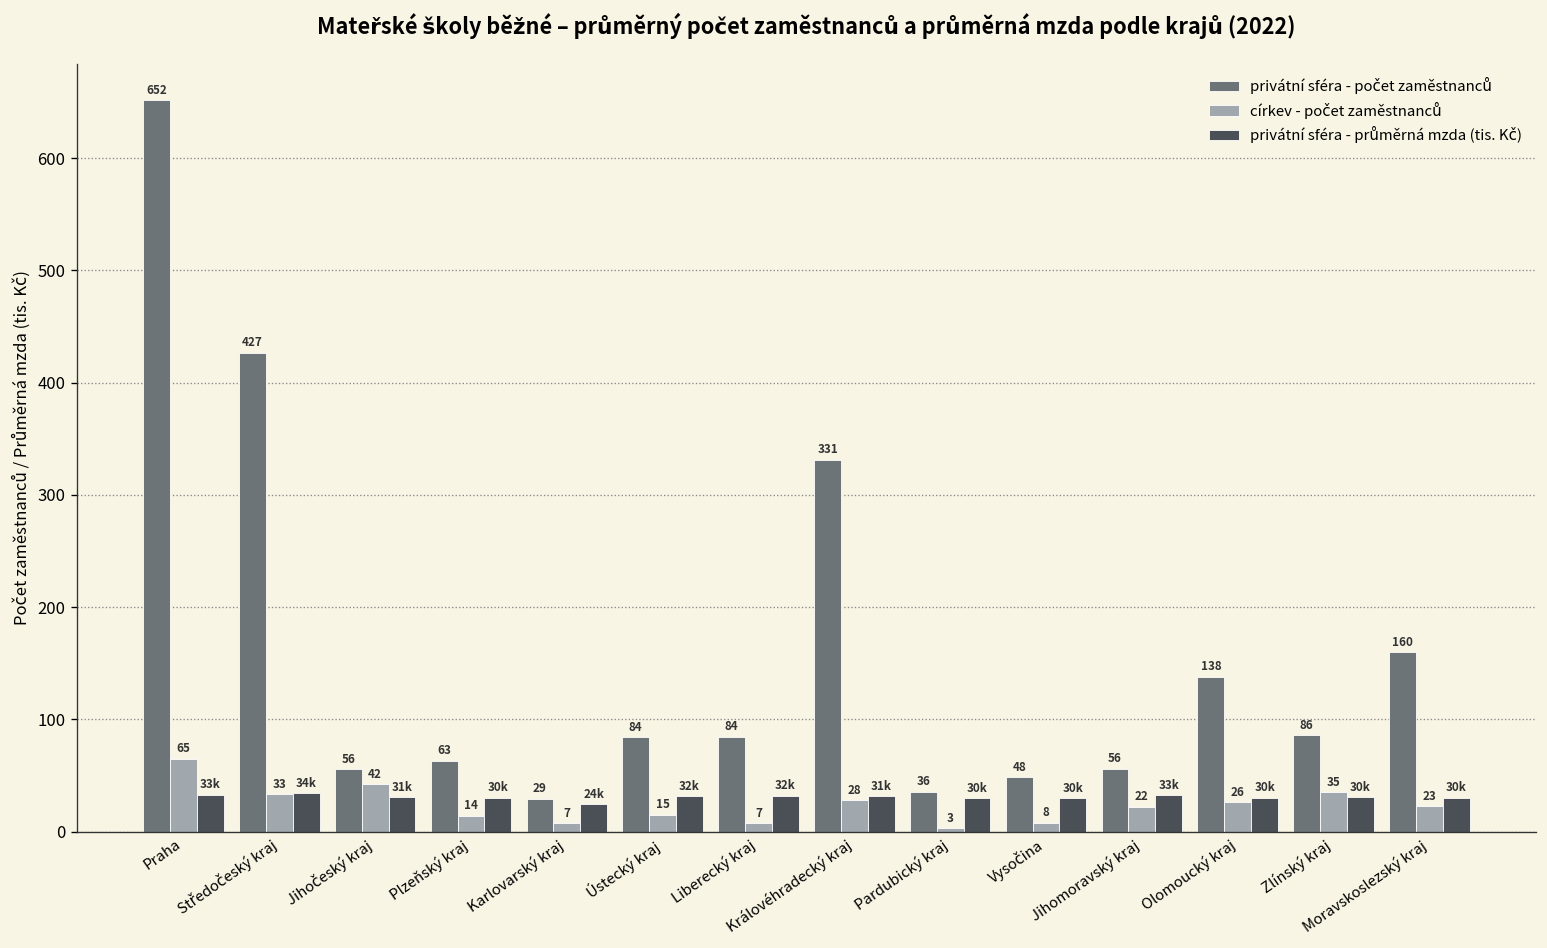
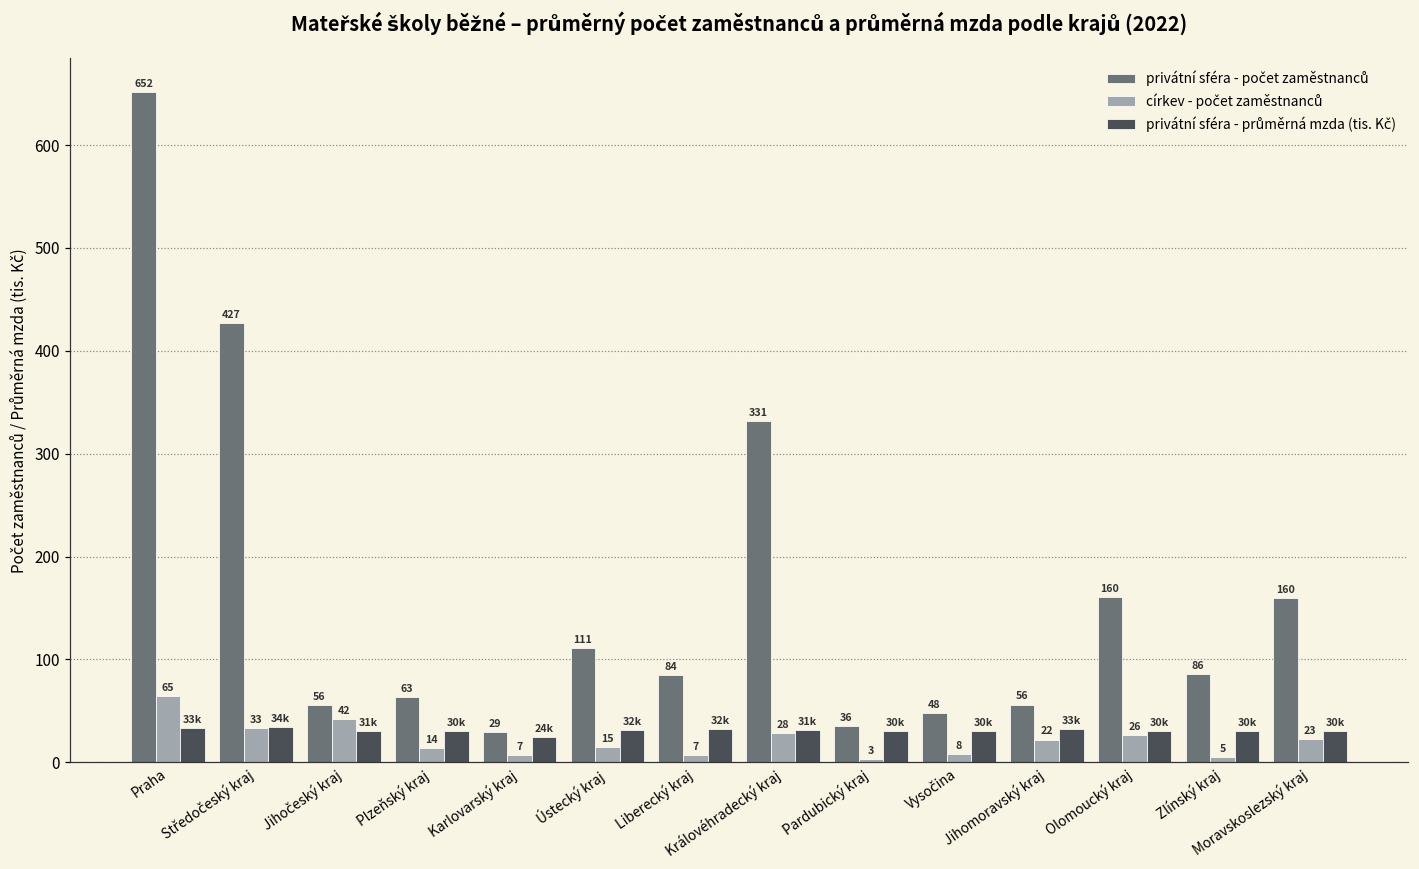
  {
    "privátní sféra - počet zaměstnanců": {
      "Praha": "652",
      "Středočeský kraj": "427",
      "Jihočeský kraj": "56",
      "Plzeňský kraj": "63",
      "Karlovarský kraj": "29",
-     "Ústecký kraj": "84",
+     "Ústecký kraj": "111",
      "Liberecký kraj": "84",
      "Královéhradecký kraj": "331",
      "Pardubický kraj": "36",
      "Vysočina": "48",
      "Jihomoravský kraj": "56",
-     "Olomoucký kraj": "138",
+     "Olomoucký kraj": "160",
      "Zlínský kraj": "86",
      "Moravskoslezský kraj": "160"
    },
    "církev - počet zaměstnanců": {
      "Praha": "65",
      "Středočeský kraj": "33",
      "Jihočeský kraj": "42",
      "Plzeňský kraj": "14",
      "Karlovarský kraj": "7",
      "Ústecký kraj": "15",
      "Liberecký kraj": "7",
      "Královéhradecký kraj": "28",
      "Pardubický kraj": "3",
      "Vysočina": "8",
      "Jihomoravský kraj": "22",
      "Olomoucký kraj": "26",
-     "Zlínský kraj": "35",
+     "Zlínský kraj": "5",
      "Moravskoslezský kraj": "23"
    },
    "privátní sféra - průměrná mzda (tis. Kč)": {
      "Praha": "33k",
      "Středočeský kraj": "34k",
      "Jihočeský kraj": "31k",
      "Plzeňský kraj": "30k",
      "Karlovarský kraj": "24k",
      "Ústecký kraj": "32k",
      "Liberecký kraj": "32k",
      "Královéhradecký kraj": "31k",
      "Pardubický kraj": "30k",
      "Vysočina": "30k",
      "Jihomoravský kraj": "33k",
      "Olomoucký kraj": "30k",
      "Zlínský kraj": "30k",
      "Moravskoslezský kraj": "30k"
    }
  }
